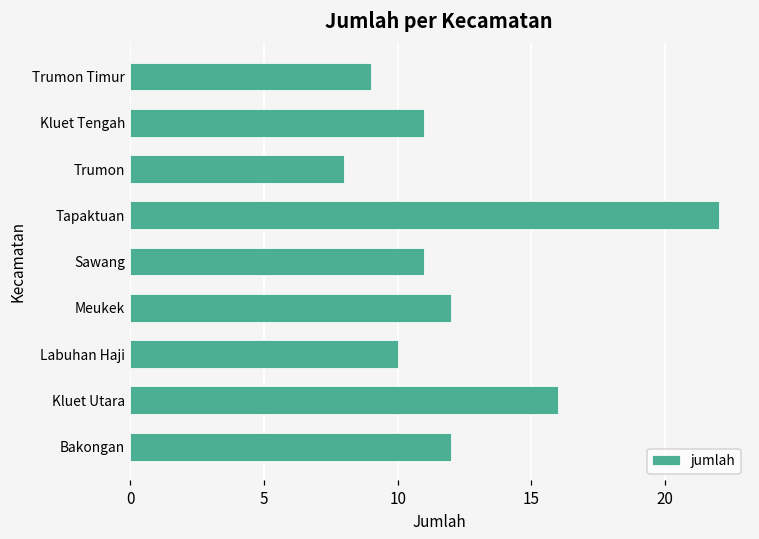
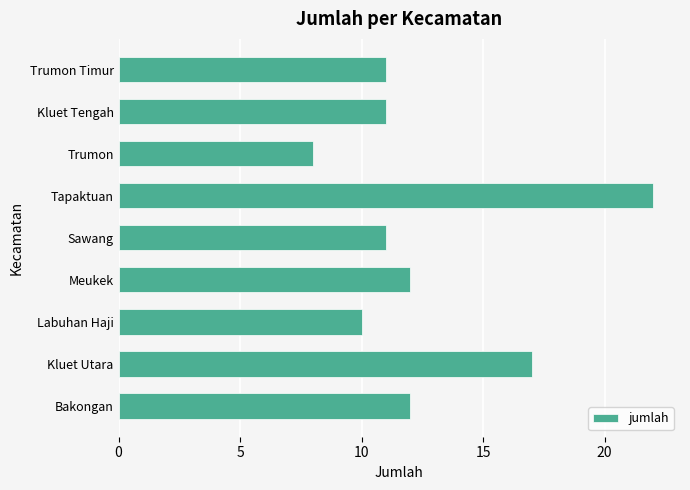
  {
-   "Trumon Timur": 9,
+   "Trumon Timur": 11,
    "Kluet Tengah": 11,
    "Trumon": 8,
    "Tapaktuan": 22,
    "Sawang": 11,
    "Meukek": 12,
    "Labuhan Haji": 10,
-   "Kluet Utara": 16,
+   "Kluet Utara": 17,
    "Bakongan": 12
  }
